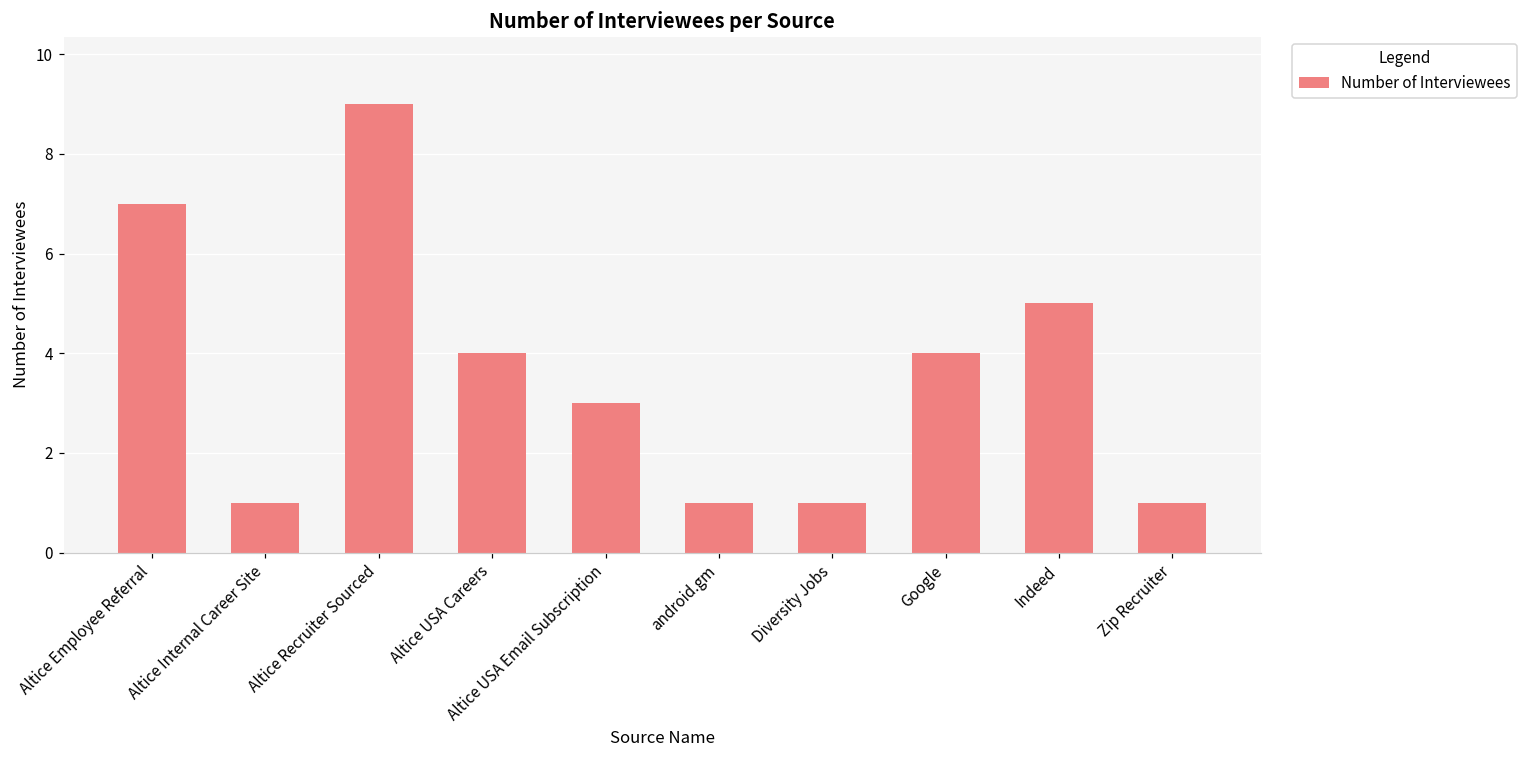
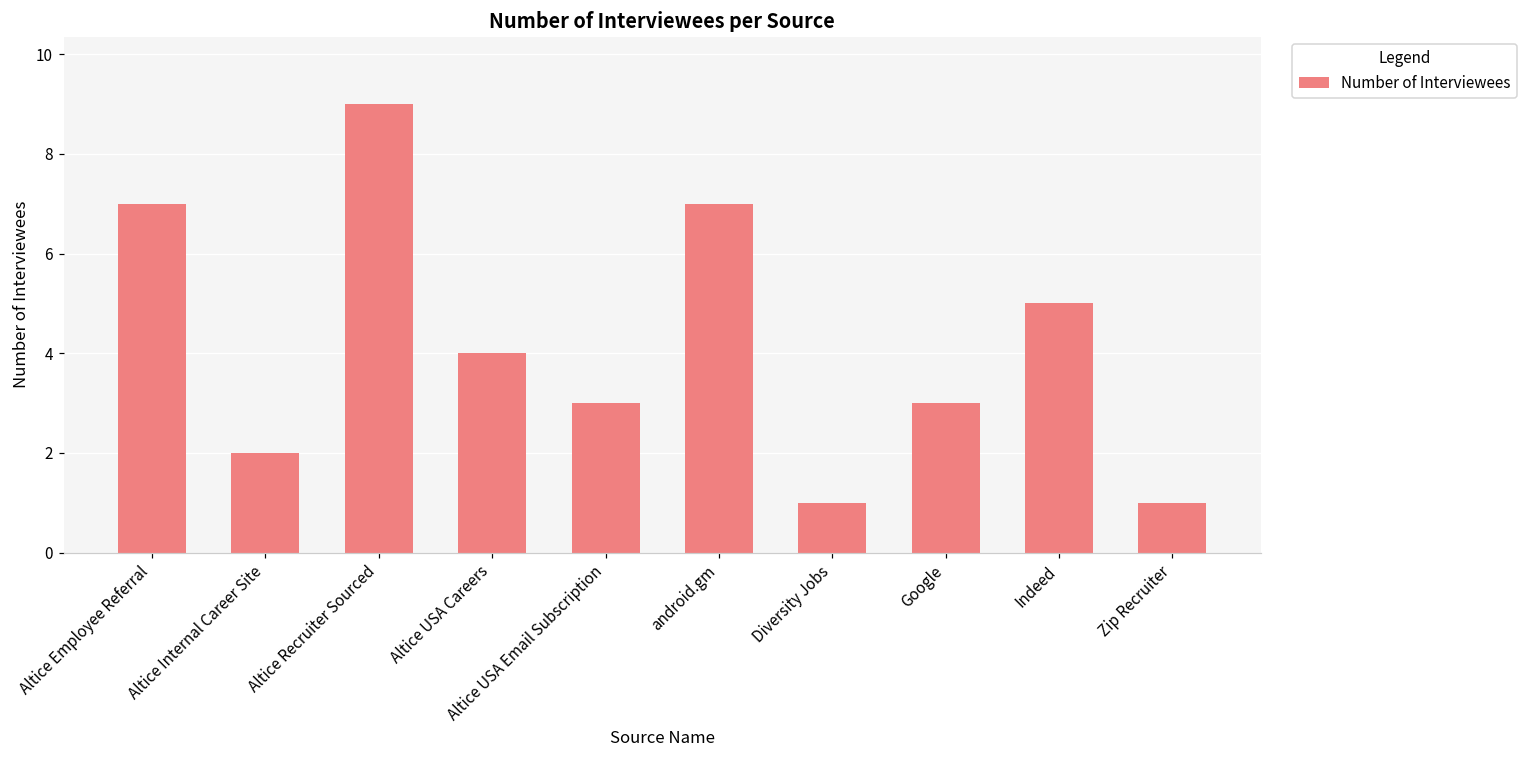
  {
    "Altice Employee Referral": 7,
-   "Altice Internal Career Site": 1,
+   "Altice Internal Career Site": 2,
    "Altice Recruiter Sourced": 9,
    "Altice USA Careers": 4,
    "Altice USA Email Subscription": 3,
-   "android.gm": 1,
+   "android.gm": 7,
    "Diversity Jobs": 1,
-   "Google": 4,
+   "Google": 3,
    "Indeed": 5,
    "Zip Recruiter": 1
  }
